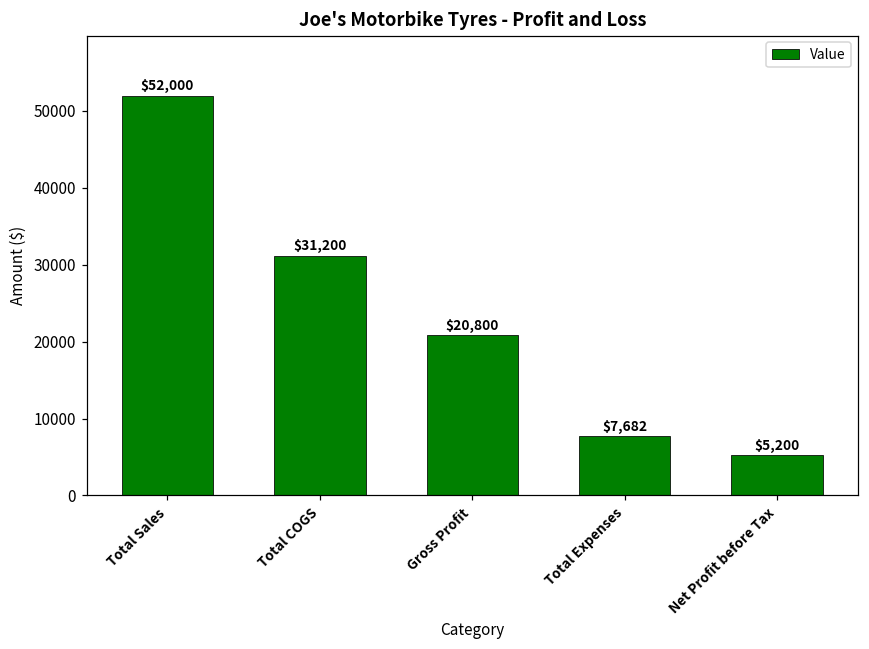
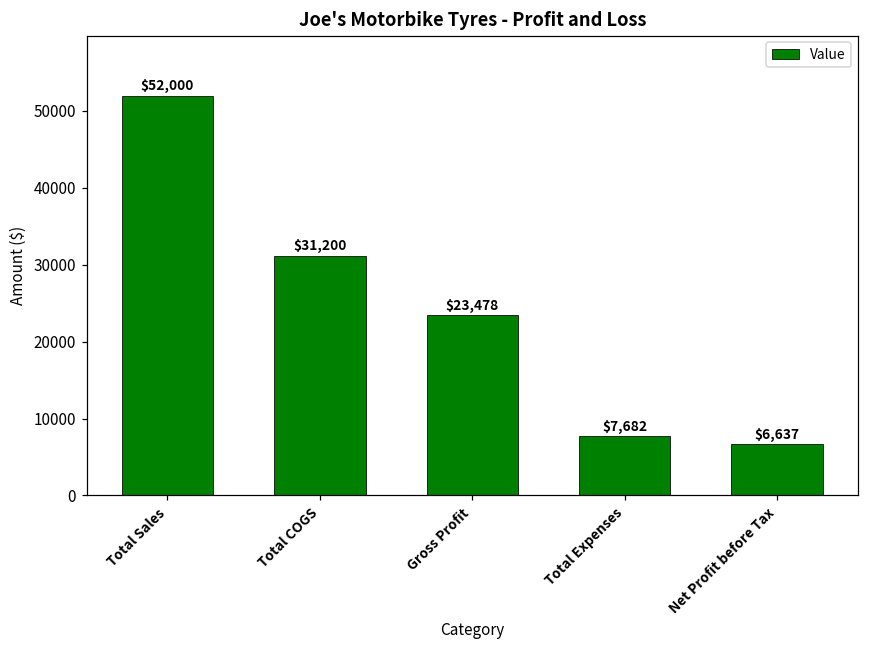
  {
    "Total Sales": "$52,000",
    "Total COGS": "$31,200",
-   "Gross Profit": "$20,800",
+   "Gross Profit": "$23,478",
    "Total Expenses": "$7,682",
-   "Net Profit before Tax": "$5,200"
+   "Net Profit before Tax": "$6,637"
  }
